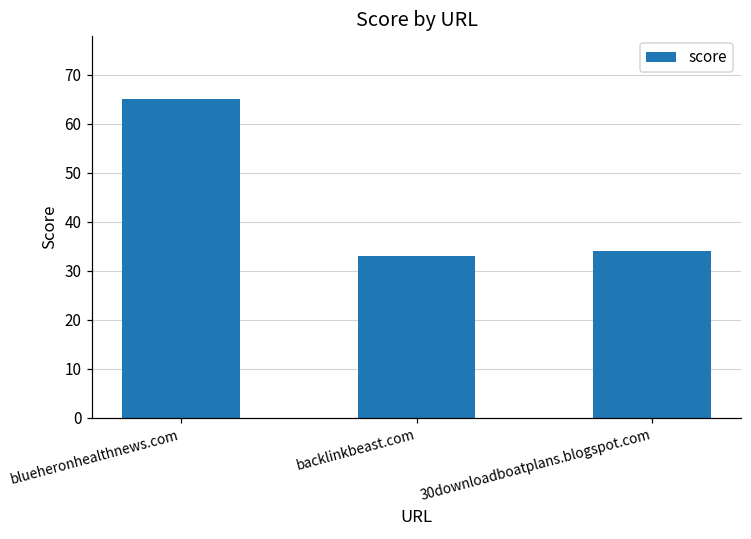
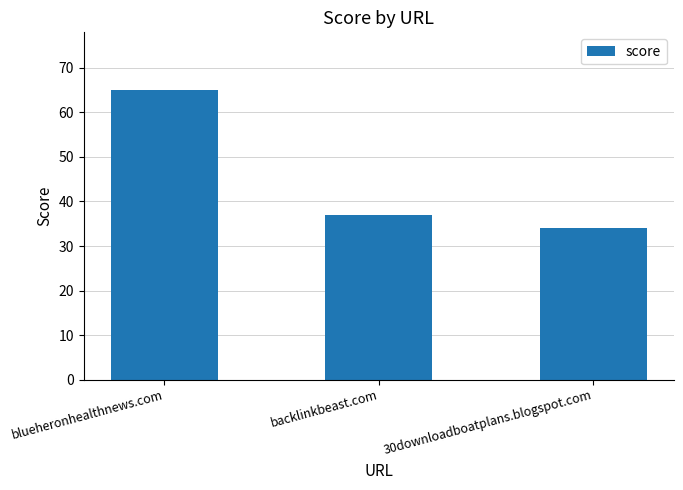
  {
    "blueheronhealthnews.com": 65,
-   "backlinkbeast.com": 33,
+   "backlinkbeast.com": 37,
    "30downloadboatplans.blogspot.com": 34
  }
